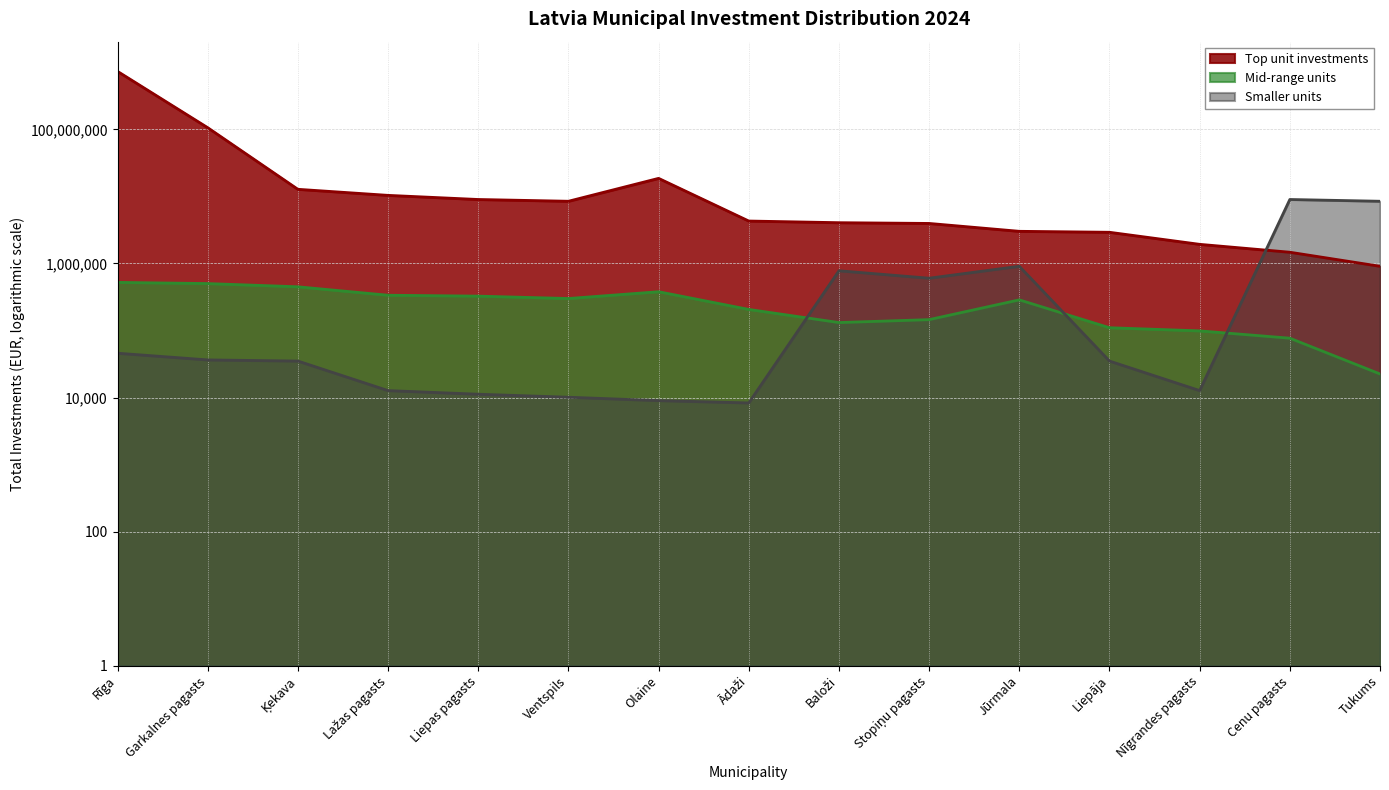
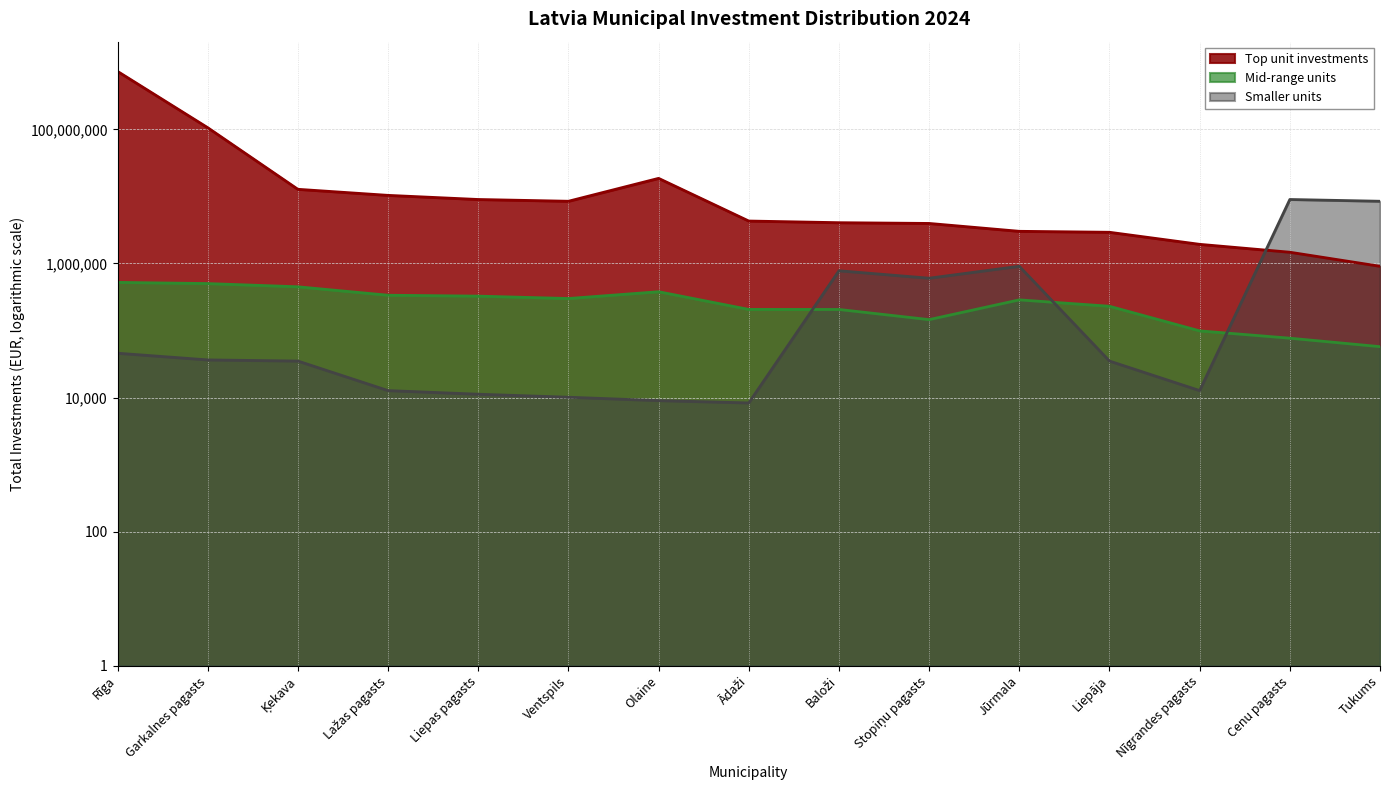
  {
    "Top unit investments": {
      "Rīga": "700,000,000",
      "Garkalnes pagasts": "110,000,000",
      "Ķekava": "13,000,000",
      "Lažas pagasts": "10,000,000",
      "Liepas pagasts": "9,000,000",
      "Ventspils": "8,000,000",
      "Olaine": "19,000,000",
      "Ādaži": "4,000,000",
      "Baloži": "4,000,000",
      "Stopiņu pagasts": "4,000,000",
      "Jūrmala": "3,000,000",
      "Liepāja": "3,000,000",
      "Nīgrandes pagasts": "1,900,000",
      "Cenu pagasts": "1,500,000",
      "Tukums": "900,000"
    },
    "Mid-range units": {
      "Rīga": "500,000",
      "Garkalnes pagasts": "500,000",
      "Ķekava": "400,000",
      "Lažas pagasts": "300,000",
      "Liepas pagasts": "300,000",
      "Ventspils": "300,000",
      "Olaine": "400,000",
      "Ādaži": "210,000",
-     "Baloži": "130,000",
+     "Baloži": "210,000",
      "Stopiņu pagasts": "150,000",
      "Jūrmala": "290,000",
-     "Liepāja": "110,000",
+     "Liepāja": "230,000",
      "Nīgrandes pagasts": "100,000",
      "Cenu pagasts": "80,000",
-     "Tukums": "22,000"
+     "Tukums": "60,000"
    },
    "Smaller units": {
      "Rīga": "50,000",
      "Garkalnes pagasts": "40,000",
      "Ķekava": "40,000",
      "Lažas pagasts": "13,000",
      "Liepas pagasts": "11,000",
      "Ventspils": "10,000",
      "Olaine": "9,000",
      "Ādaži": "8,000",
      "Baloži": "800,000",
      "Stopiņu pagasts": "600,000",
      "Jūrmala": "900,000",
      "Liepāja": "40,000",
      "Nīgrandes pagasts": "13,000",
      "Cenu pagasts": "9,000,000",
      "Tukums": "8,000,000"
    }
  }
